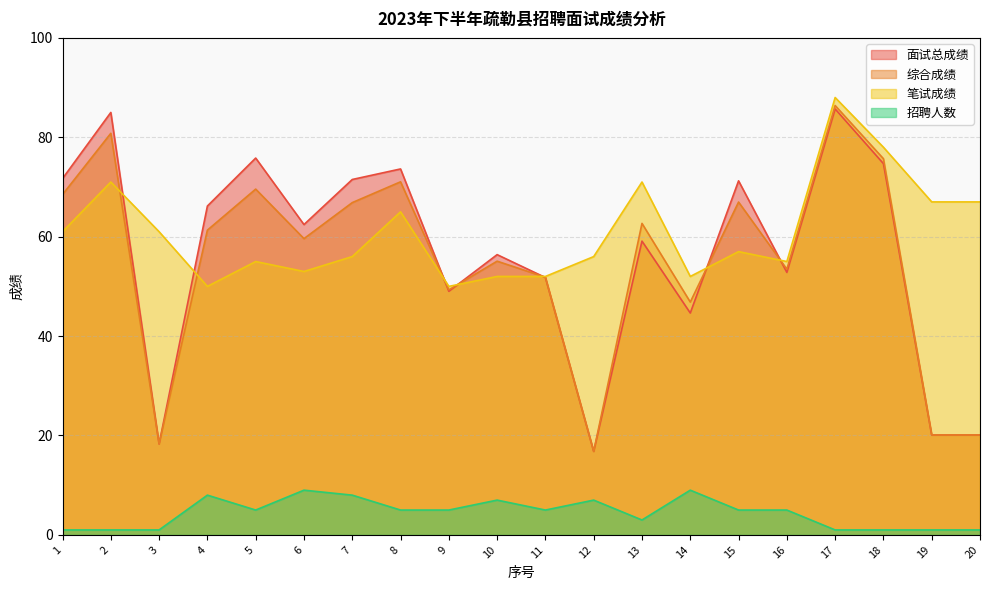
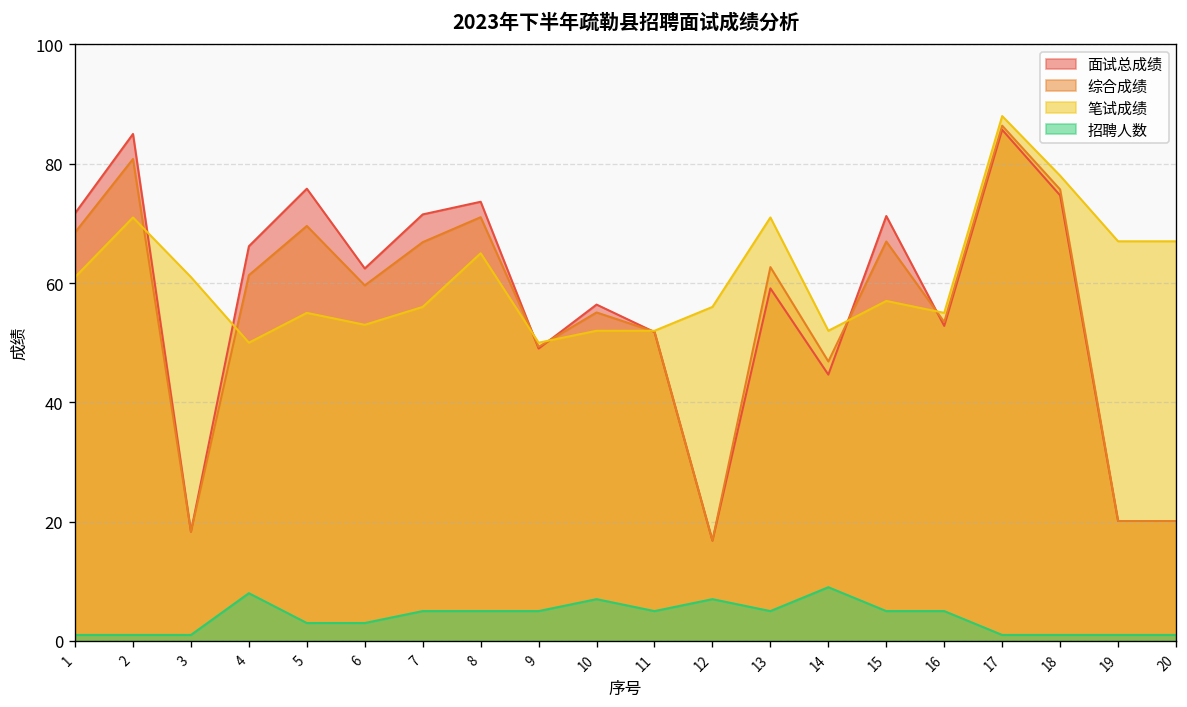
  {
    "招聘人数": {
      "1": 1,
      "2": 1,
      "3": 1,
      "4": 8,
-     "5": 5,
-     "6": 9,
-     "7": 8,
+     "5": 3,
+     "6": 3,
+     "7": 5,
      "8": 5,
      "9": 5,
      "10": 7,
      "11": 5,
      "12": 7,
-     "13": 3,
+     "13": 5,
      "14": 9,
      "15": 5,
      "16": 5,
      "17": 1,
      "18": 1,
      "19": 1,
      "20": 1
    }
  }
